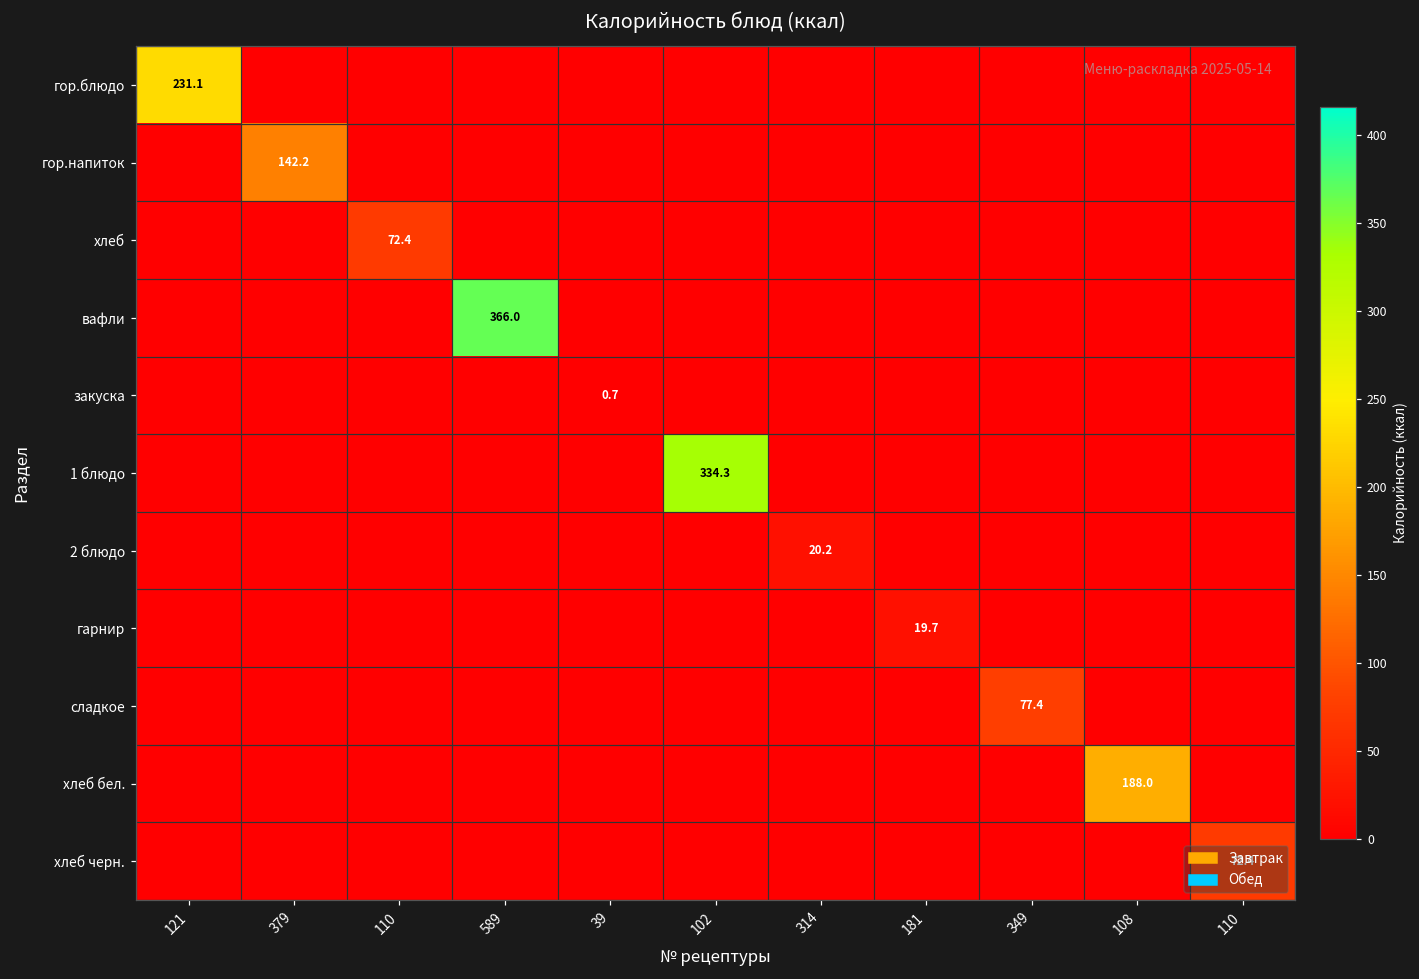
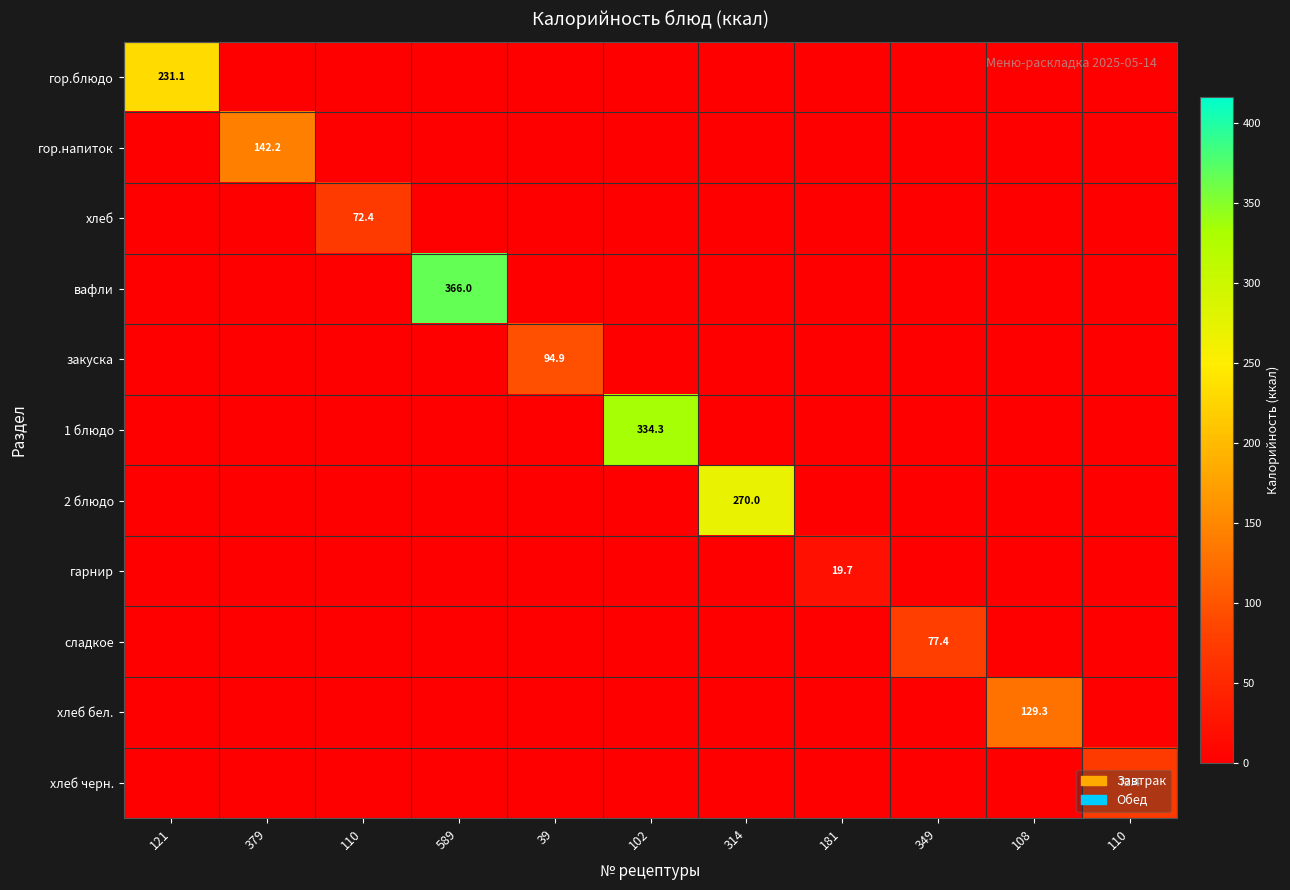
  {
    "гор.блюдо": {
      "121": 231.1
    },
    "гор.напиток": {
      "379": 142.2
    },
    "вафли": {
      "589": 366.0
    },
    "закуска": {
-     "39": 0.7
+     "39": 94.9
    },
    "1 блюдо": {
      "102": 334.3
    },
    "2 блюдо": {
-     "314": 20.2
+     "314": 270.0
    },
    "гарнир": {
      "181": 19.7
    },
    "сладкое": {
      "349": 77.4
    },
    "хлеб бел.": {
-     "108": 188.0
+     "108": 129.3
    }
  }
